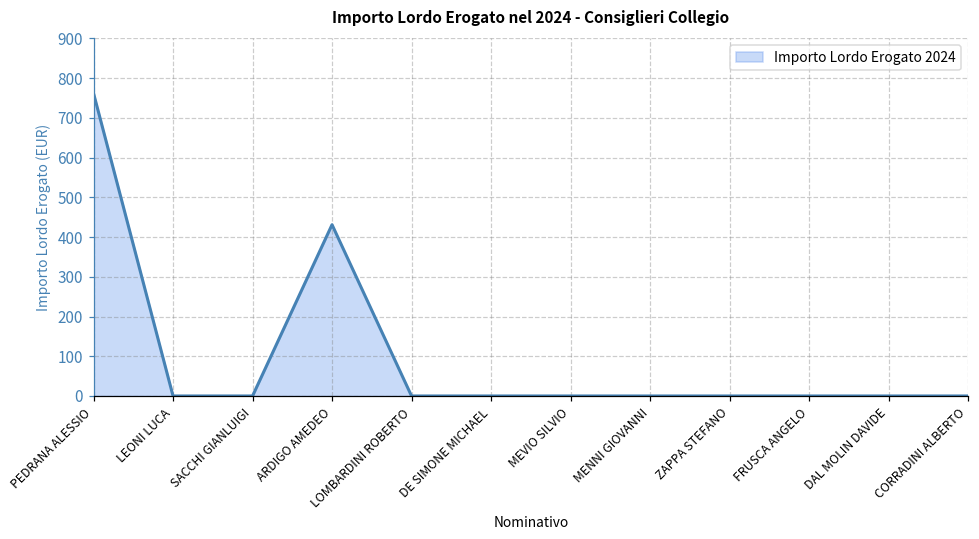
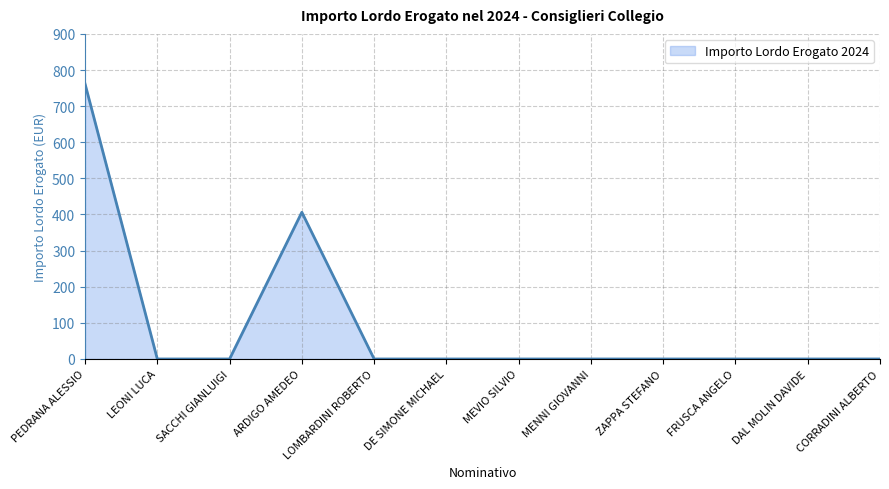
  {
    "PEDRANA ALESSIO": 760,
    "LEONI LUCA": 0,
    "SACCHI GIANLUIGI": 0,
-   "ARDIGO AMEDEO": 430,
+   "ARDIGO AMEDEO": 410,
    "LOMBARDINI ROBERTO": 0,
    "DE SIMONE MICHAEL": 0,
    "MEVIO SILVIO": 0,
    "MENNI GIOVANNI": 0,
    "ZAPPA STEFANO": 0,
    "FRUSCA ANGELO": 0,
    "DAL MOLIN DAVIDE": 0,
    "CORRADINI ALBERTO": 0
  }
